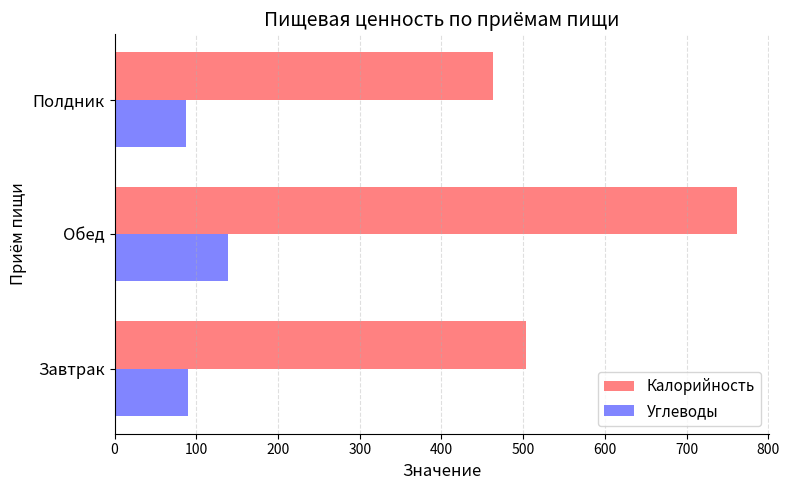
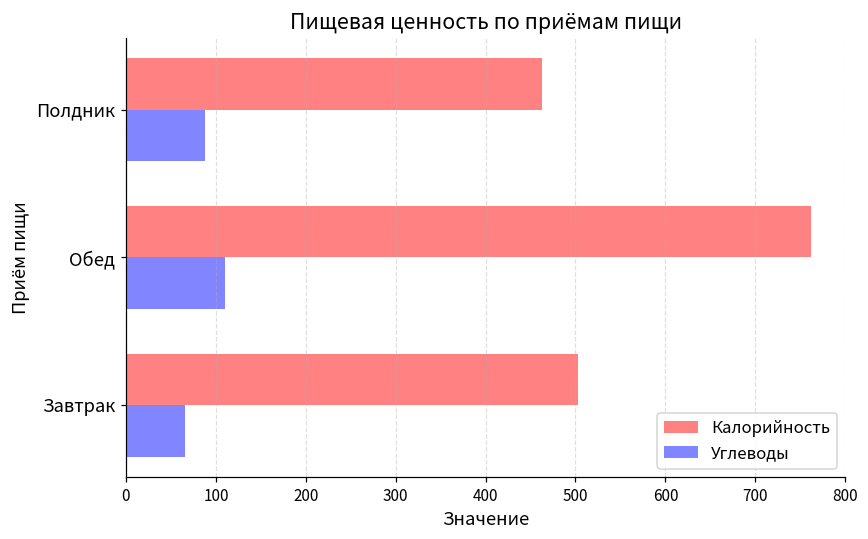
  {
    "Калорийность": {
      "Полдник": 460,
      "Обед": 760,
      "Завтрак": 500
    },
    "Углеводы": {
      "Полдник": 90,
-     "Обед": 140,
-     "Завтрак": 90
+     "Обед": 110,
+     "Завтрак": 70
    }
  }
